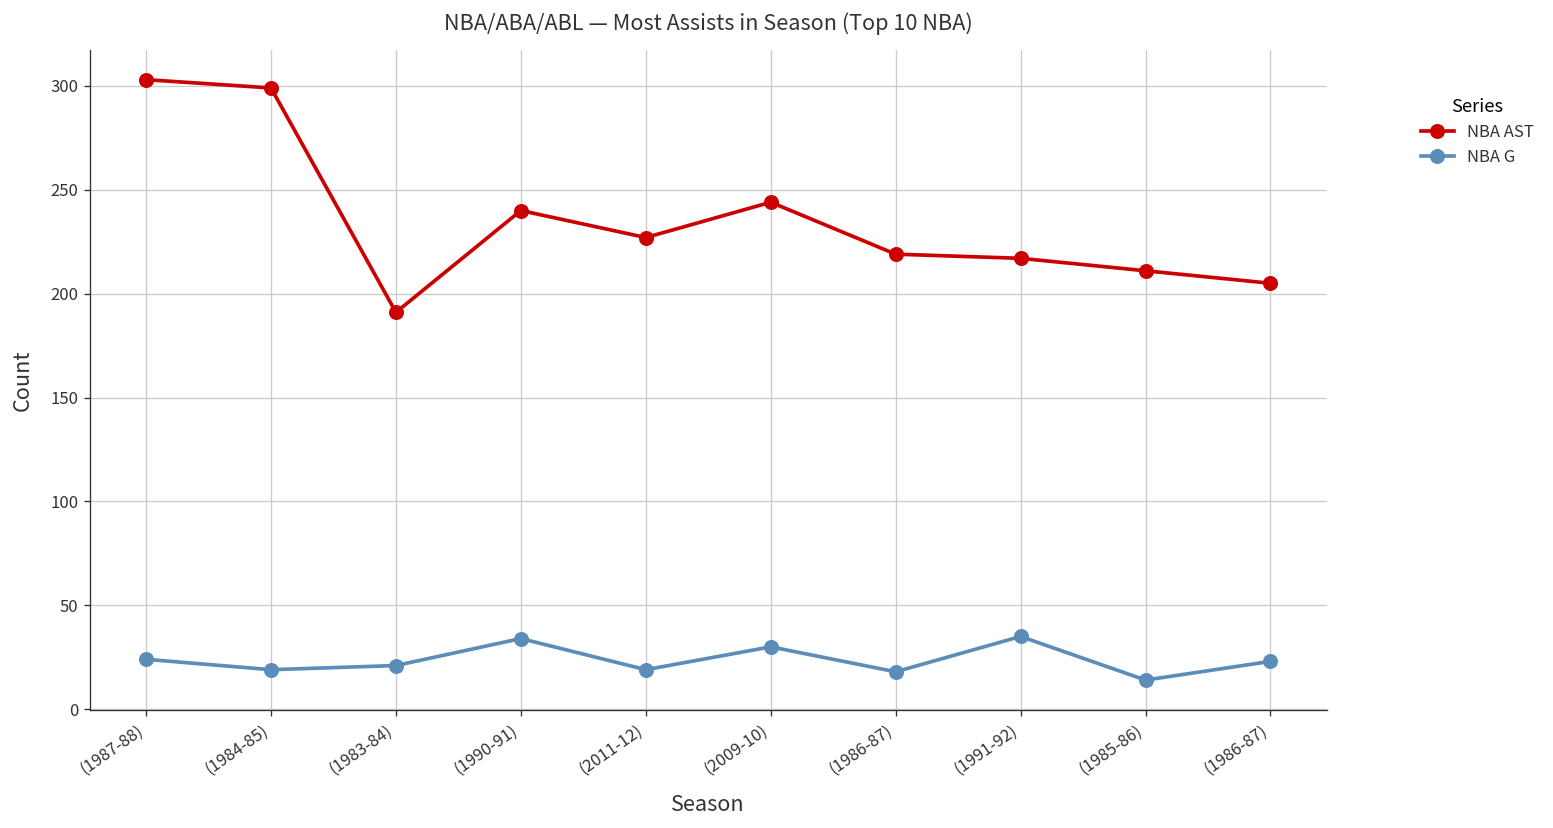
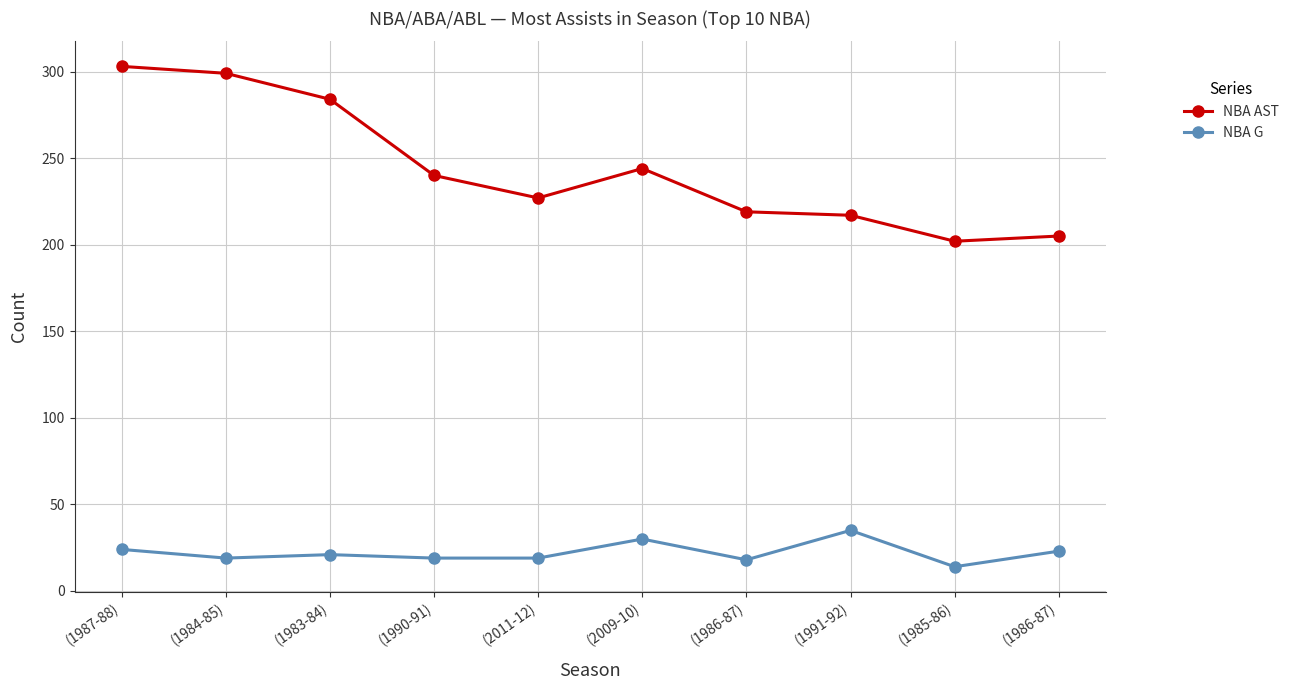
  {
    "NBA AST": {
      "(1987-88)": 303,
      "(1984-85)": 299,
-     "(1983-84)": 191,
+     "(1983-84)": 284,
      "(1990-91)": 240,
      "(2011-12)": 227,
      "(2009-10)": 244,
      "(1991-92)": 217,
-     "(1985-86)": 211
+     "(1985-86)": 202
    },
    "NBA G": {
      "(1987-88)": 24,
      "(1984-85)": 19,
      "(1983-84)": 21,
-     "(1990-91)": 34,
+     "(1990-91)": 19,
      "(2011-12)": 19,
      "(2009-10)": 30,
      "(1991-92)": 35,
      "(1985-86)": 14
    }
  }
